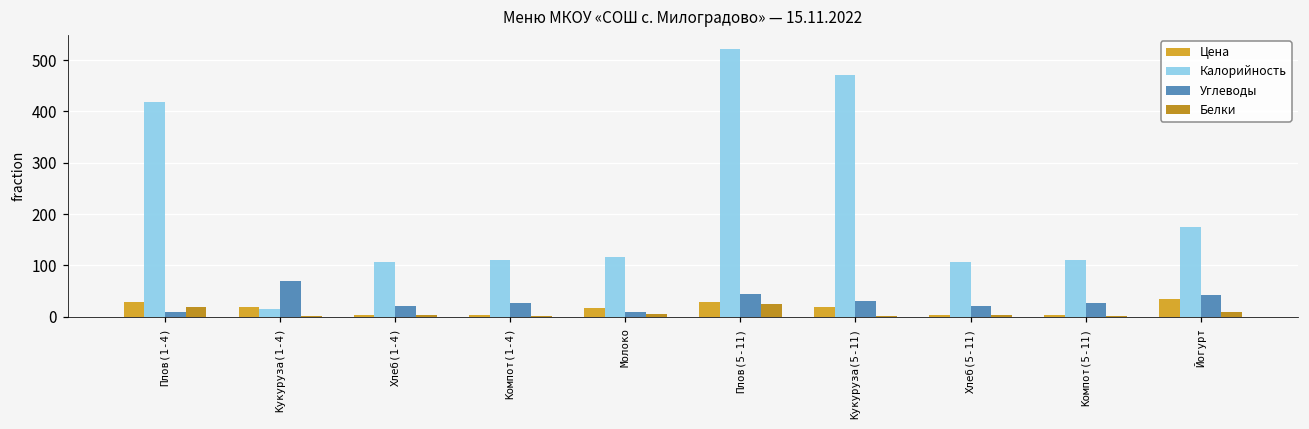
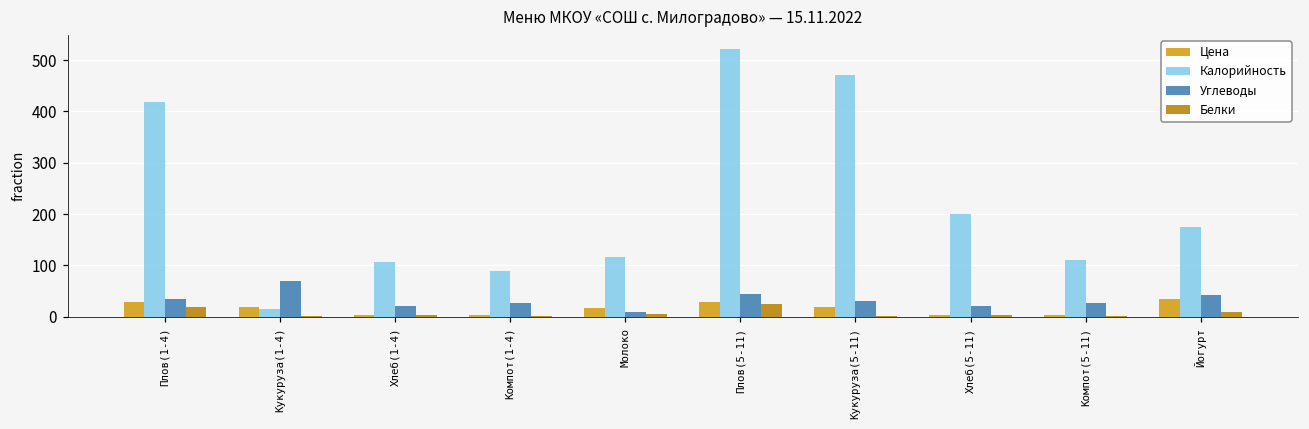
  {
    "Калорийность": {
      "Плов(1-4)": 420,
      "Кукуруза(1-4)": 20,
      "Хлеб(1-4)": 110,
-     "Компот(1-4)": 110,
+     "Компот(1-4)": 90,
      "Молоко": 120,
      "Плов(5-11)": 520,
      "Кукуруза(5-11)": 470,
-     "Хлеб(5-11)": 110,
+     "Хлеб(5-11)": 200,
      "Компот(5-11)": 110,
      "Йогурт": 170
    },
    "Углеводы": {
-     "Плов(1-4)": 10,
+     "Плов(1-4)": 40,
      "Кукуруза(1-4)": 70,
      "Хлеб(1-4)": 20,
      "Компот(1-4)": 30,
      "Молоко": 10,
      "Плов(5-11)": 40,
      "Кукуруза(5-11)": 30,
      "Хлеб(5-11)": 20,
      "Компот(5-11)": 30,
      "Йогурт": 40
    }
  }
